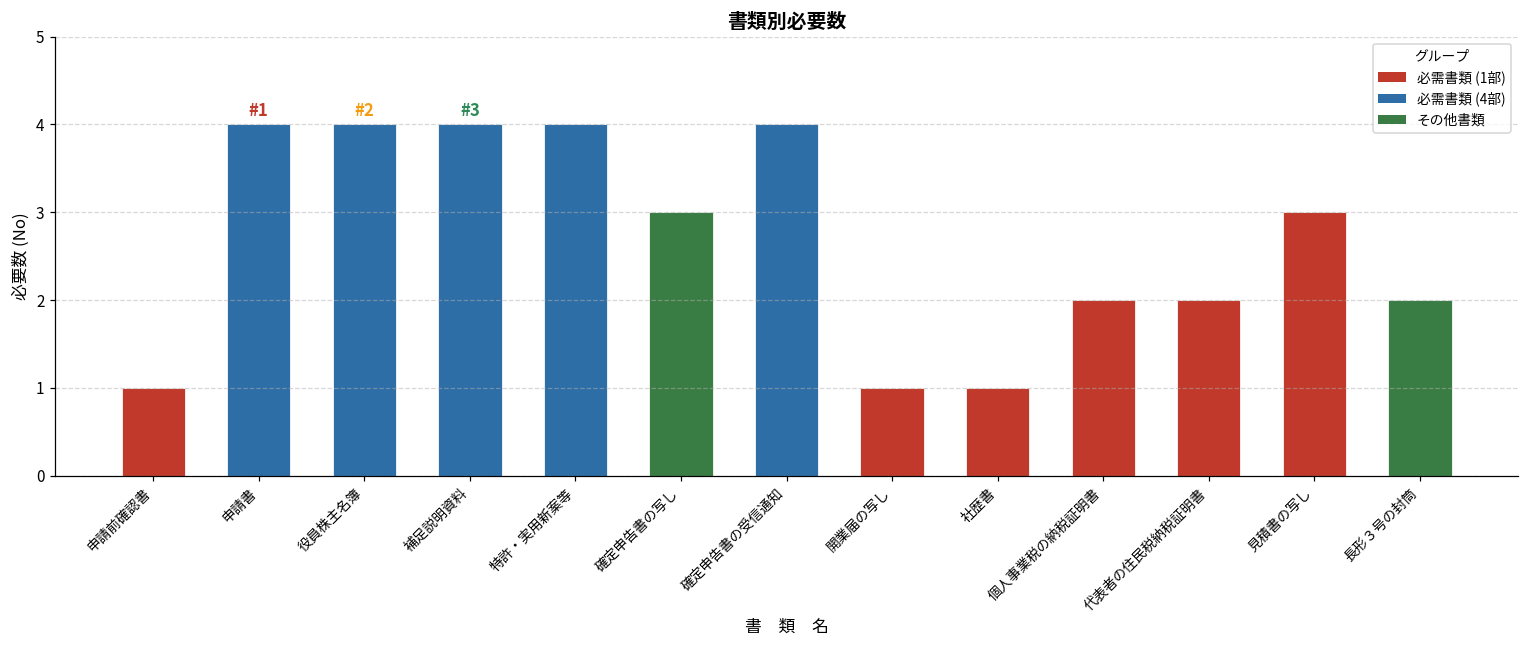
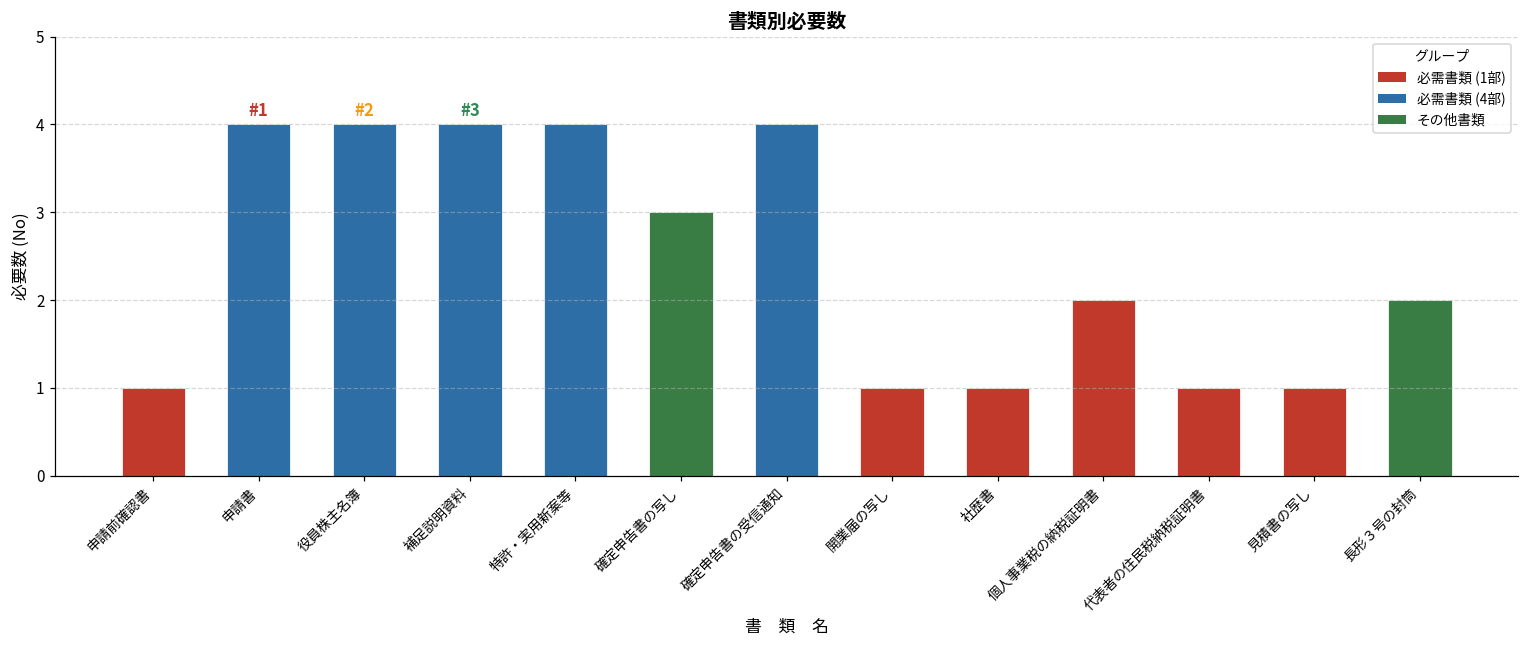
  {
    "申請前確認書": 1,
    "特許・実用新案等": 4,
    "確定申告書の写し": 3,
    "確定申告書の受信通知": 4,
    "開業届の写し": 1,
    "社歴書": 1,
    "個人事業税の納税証明書": 2,
-   "代表者の住民税納税証明書": 2,
-   "見積書の写し": 3,
+   "代表者の住民税納税証明書": 1,
+   "見積書の写し": 1,
    "長形３号の封筒": 2
  }
